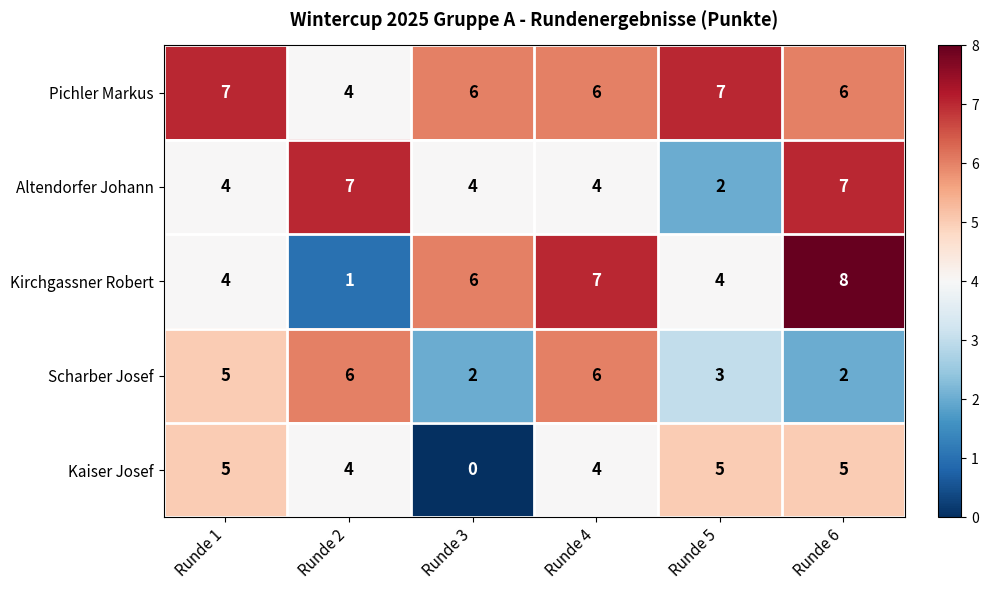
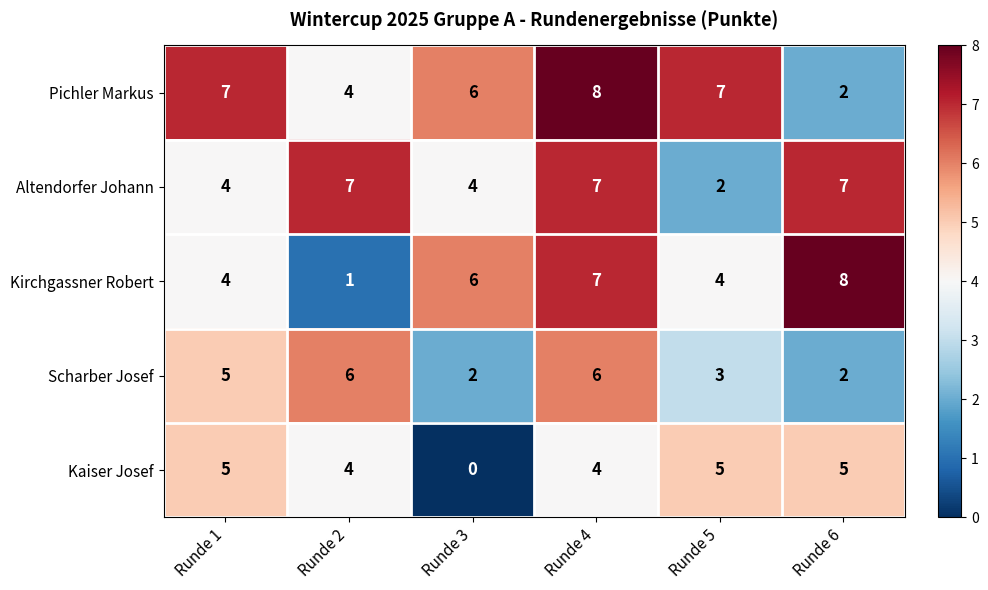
  {
    "Pichler Markus": {
      "Runde 1": 7,
      "Runde 2": 4,
      "Runde 3": 6,
-     "Runde 4": 6,
+     "Runde 4": 8,
      "Runde 5": 7,
-     "Runde 6": 6
+     "Runde 6": 2
    },
    "Altendorfer Johann": {
      "Runde 1": 4,
      "Runde 2": 7,
      "Runde 3": 4,
-     "Runde 4": 4,
+     "Runde 4": 7,
      "Runde 5": 2,
      "Runde 6": 7
    },
    "Kirchgassner Robert": {
      "Runde 1": 4,
      "Runde 2": 1,
      "Runde 3": 6,
      "Runde 4": 7,
      "Runde 5": 4,
      "Runde 6": 8
    },
    "Scharber Josef": {
      "Runde 1": 5,
      "Runde 2": 6,
      "Runde 3": 2,
      "Runde 4": 6,
      "Runde 5": 3,
      "Runde 6": 2
    },
    "Kaiser Josef": {
      "Runde 1": 5,
      "Runde 2": 4,
      "Runde 3": 0,
      "Runde 4": 4,
      "Runde 5": 5,
      "Runde 6": 5
    }
  }
